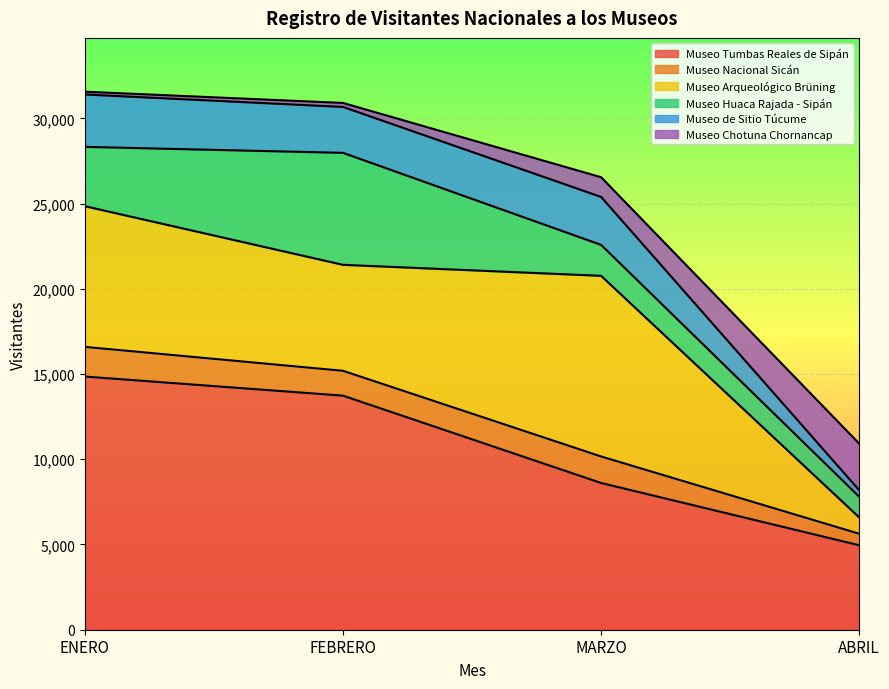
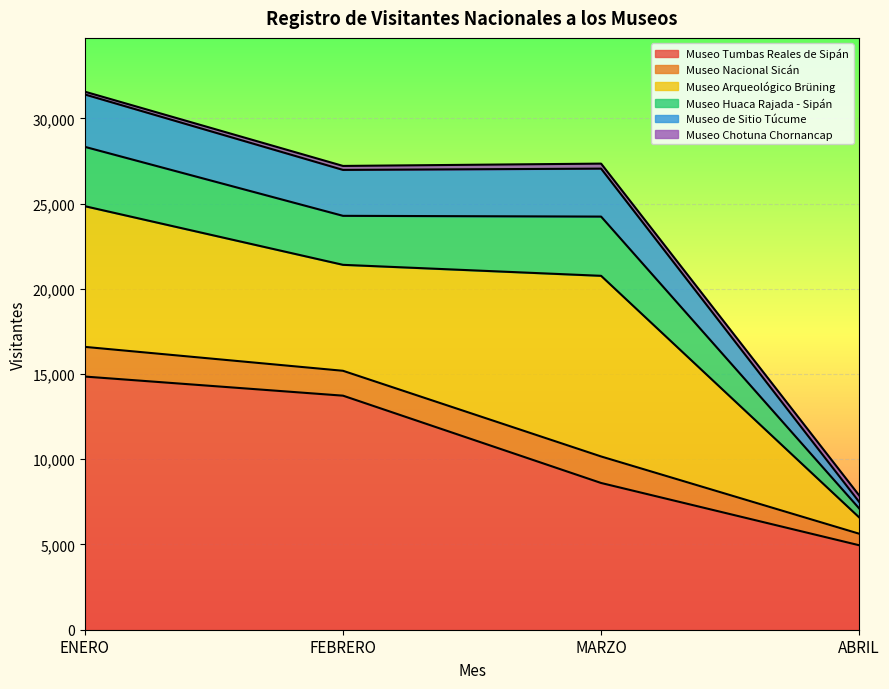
  {
    "Museo Arqueológico Brüning": {
      "ENERO": "8,300",
      "FEBRERO": "6,200",
      "MARZO": "10,600",
      "ABRIL": "1,000"
    },
    "Museo Huaca Rajada - Sipán": {
      "ENERO": "3,500",
-     "FEBRERO": "6,600",
-     "MARZO": "1,800",
-     "ABRIL": "1,200"
+     "FEBRERO": "2,900",
+     "MARZO": "3,500",
+     "ABRIL": "500"
    },
    "Museo de Sitio Túcume": {
      "ENERO": "3,100",
      "FEBRERO": "2,700",
      "MARZO": "2,800",
      "ABRIL": "400"
    },
    "Museo Chotuna Chornancap": {
      "ENERO": "200",
      "FEBRERO": "200",
-     "MARZO": "1,200",
-     "ABRIL": "2,700"
+     "MARZO": "300",
+     "ABRIL": "400"
    }
  }
